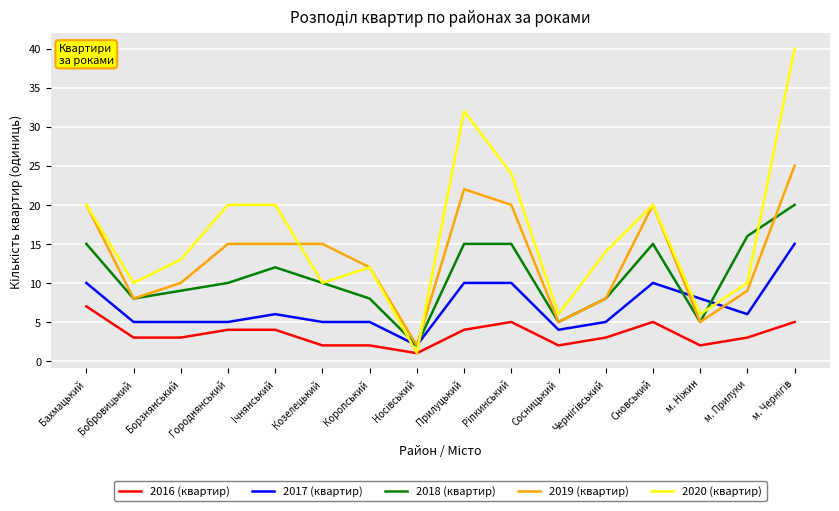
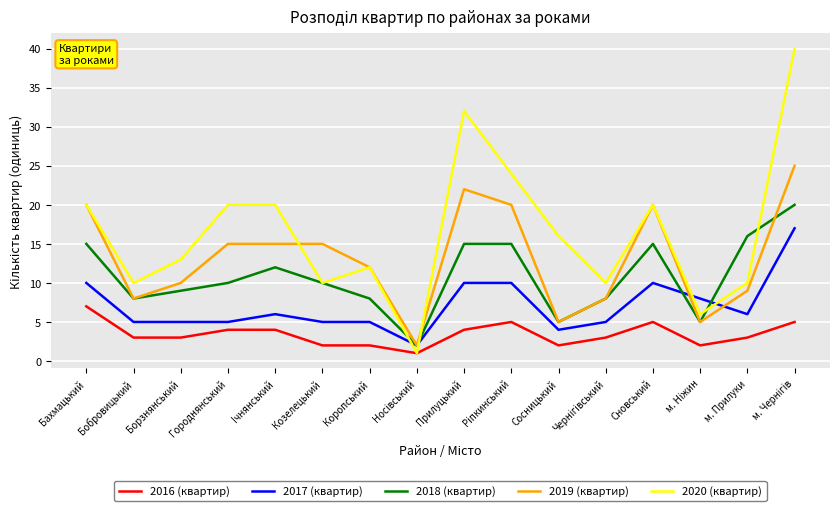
  {
    "2016 (квартир)": {
      "Бахмацький": 7,
      "Бобровицький": 3,
      "Борзнянський": 3,
      "Городнянський": 4,
      "Ічнянський": 4,
      "Козелецький": 2,
      "Коропський": 2,
      "Прилуцький": 4,
      "Ріпкинський": 5,
      "Сосницький": 2,
      "Чернігівський": 3,
      "Сновський": 5,
      "м. Ніжин": 2,
      "м. Прилуки": 3,
      "м. Чернігів": 5
    },
    "2017 (квартир)": {
      "Бахмацький": 10,
      "Бобровицький": 5,
      "Борзнянський": 5,
      "Городнянський": 5,
      "Ічнянський": 6,
      "Козелецький": 5,
      "Коропський": 5,
      "Прилуцький": 10,
      "Ріпкинський": 10,
      "Сосницький": 4,
      "Чернігівський": 5,
      "Сновський": 10,
      "м. Ніжин": 8,
      "м. Прилуки": 6,
-     "м. Чернігів": 15
+     "м. Чернігів": 17
    },
    "2018 (квартир)": {
      "Бахмацький": 15,
      "Борзнянський": 9,
      "Городнянський": 10,
      "Ічнянський": 12,
      "Коропський": 8,
      "Прилуцький": 15,
      "Ріпкинський": 15,
      "Сновський": 15,
      "м. Прилуки": 16,
      "м. Чернігів": 20
    },
    "2019 (квартир)": {
      "Борзнянський": 10,
      "Городнянський": 15,
      "Ічнянський": 15,
      "Козелецький": 15,
      "Прилуцький": 22,
      "Ріпкинський": 20,
      "м. Прилуки": 9,
      "м. Чернігів": 25
    },
    "2020 (квартир)": {
      "Бобровицький": 10,
      "Борзнянський": 13,
      "Городнянський": 20,
      "Ічнянський": 20,
      "Прилуцький": 32,
      "Ріпкинський": 24,
-     "Сосницький": 6,
-     "Чернігівський": 14,
+     "Сосницький": 16,
+     "Чернігівський": 10,
      "м. Ніжин": 6,
      "м. Прилуки": 10,
      "м. Чернігів": 40
    }
  }
